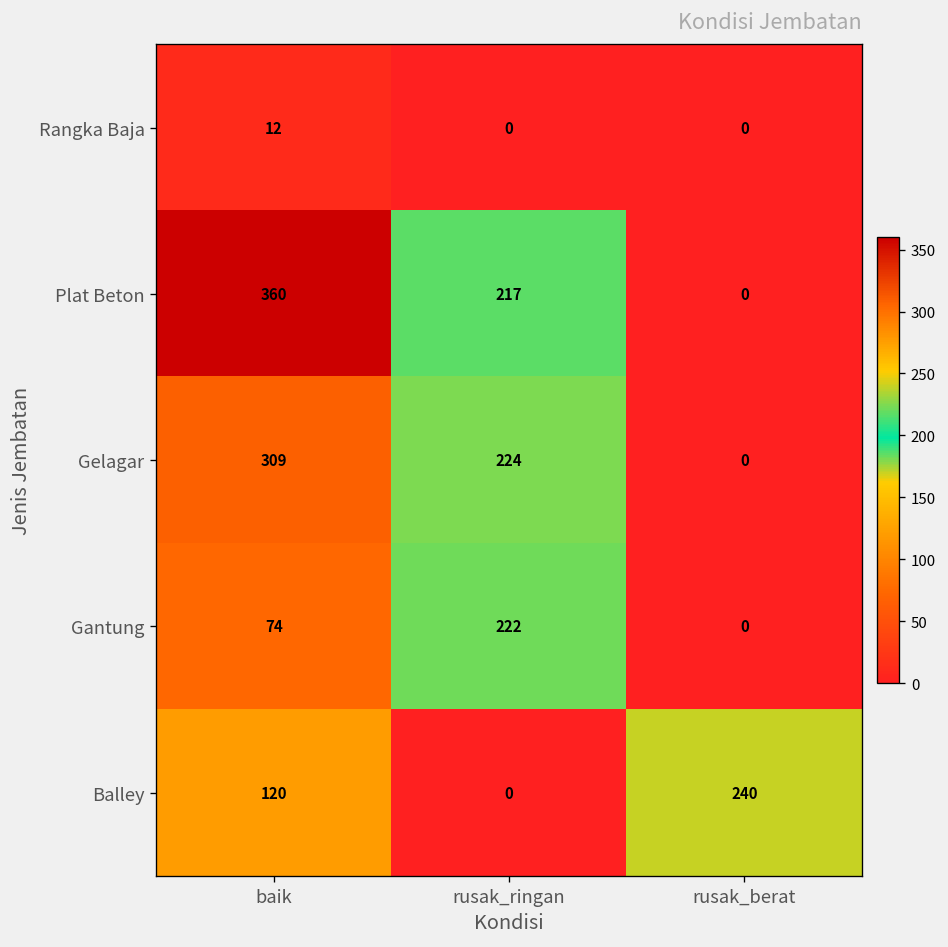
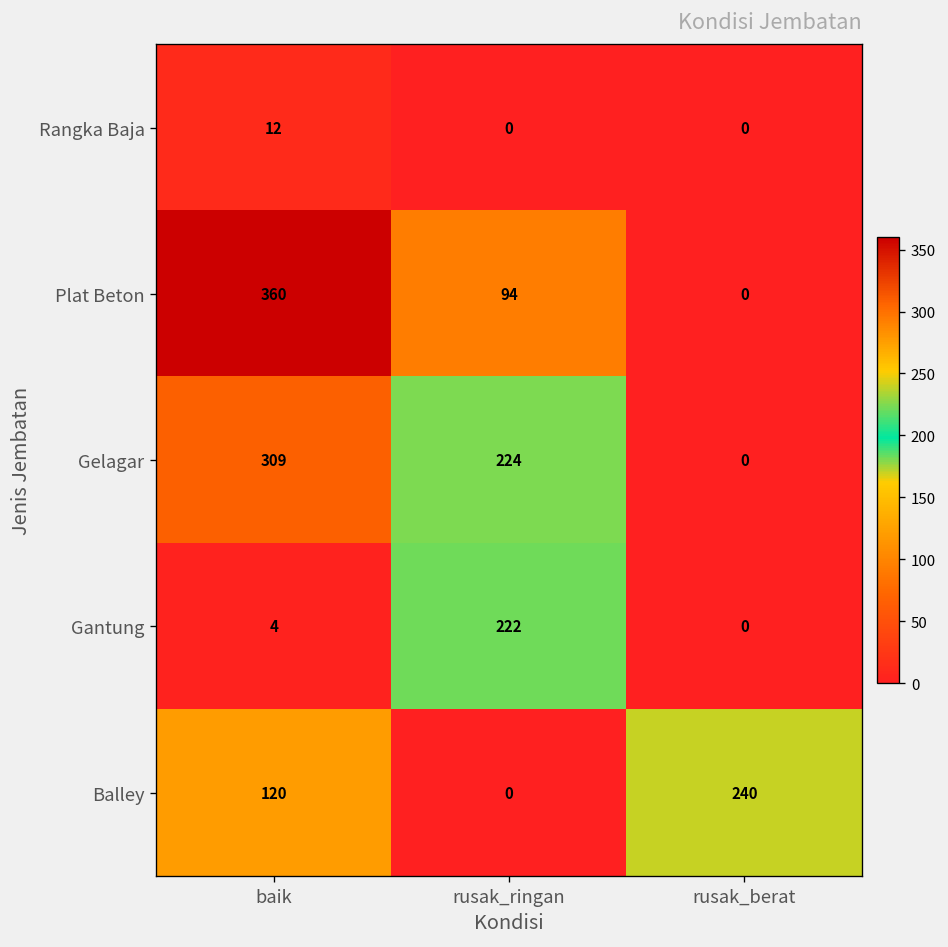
  {
    "Rangka Baja": {
      "baik": 12,
      "rusak_ringan": 0,
      "rusak_berat": 0
    },
    "Plat Beton": {
      "baik": 360,
-     "rusak_ringan": 217,
+     "rusak_ringan": 94,
      "rusak_berat": 0
    },
    "Gelagar": {
      "baik": 309,
      "rusak_ringan": 224,
      "rusak_berat": 0
    },
    "Gantung": {
-     "baik": 74,
+     "baik": 4,
      "rusak_ringan": 222,
      "rusak_berat": 0
    },
    "Balley": {
      "baik": 120,
      "rusak_ringan": 0,
      "rusak_berat": 240
    }
  }
